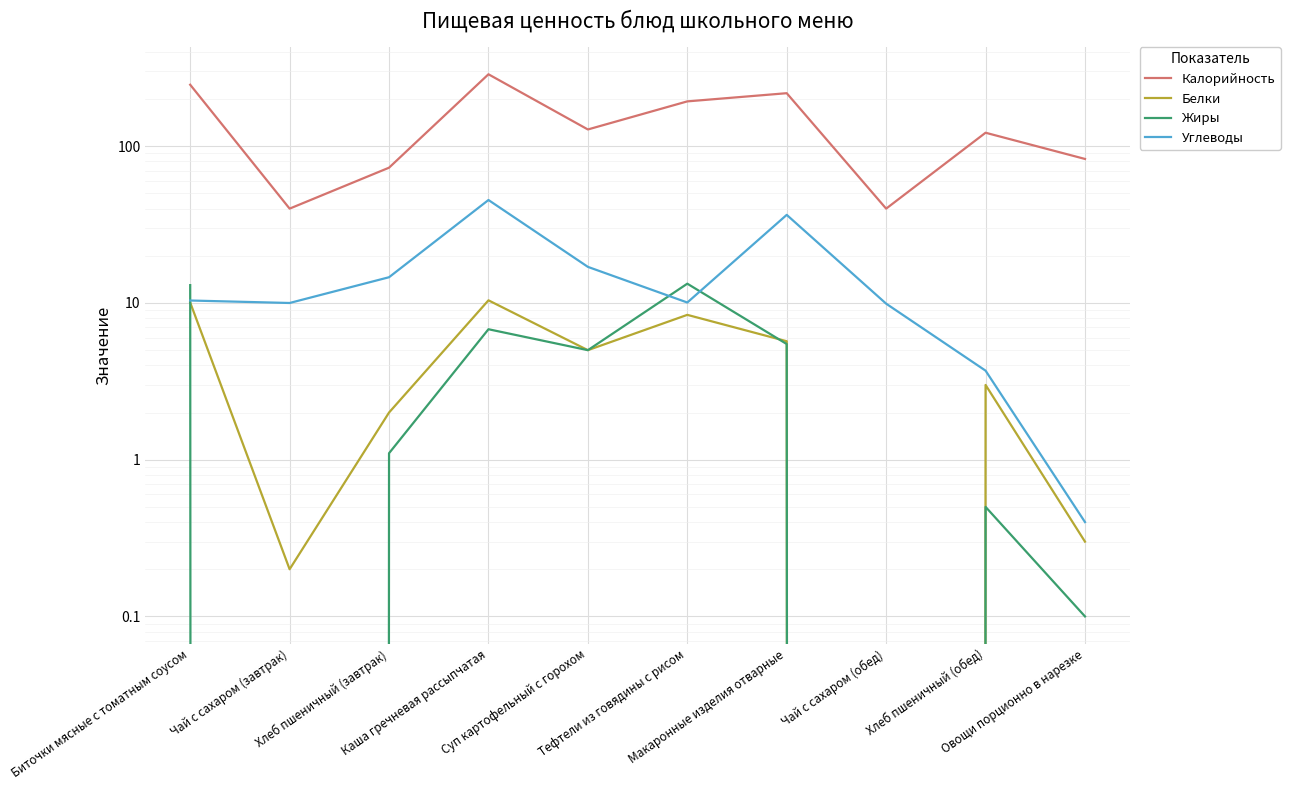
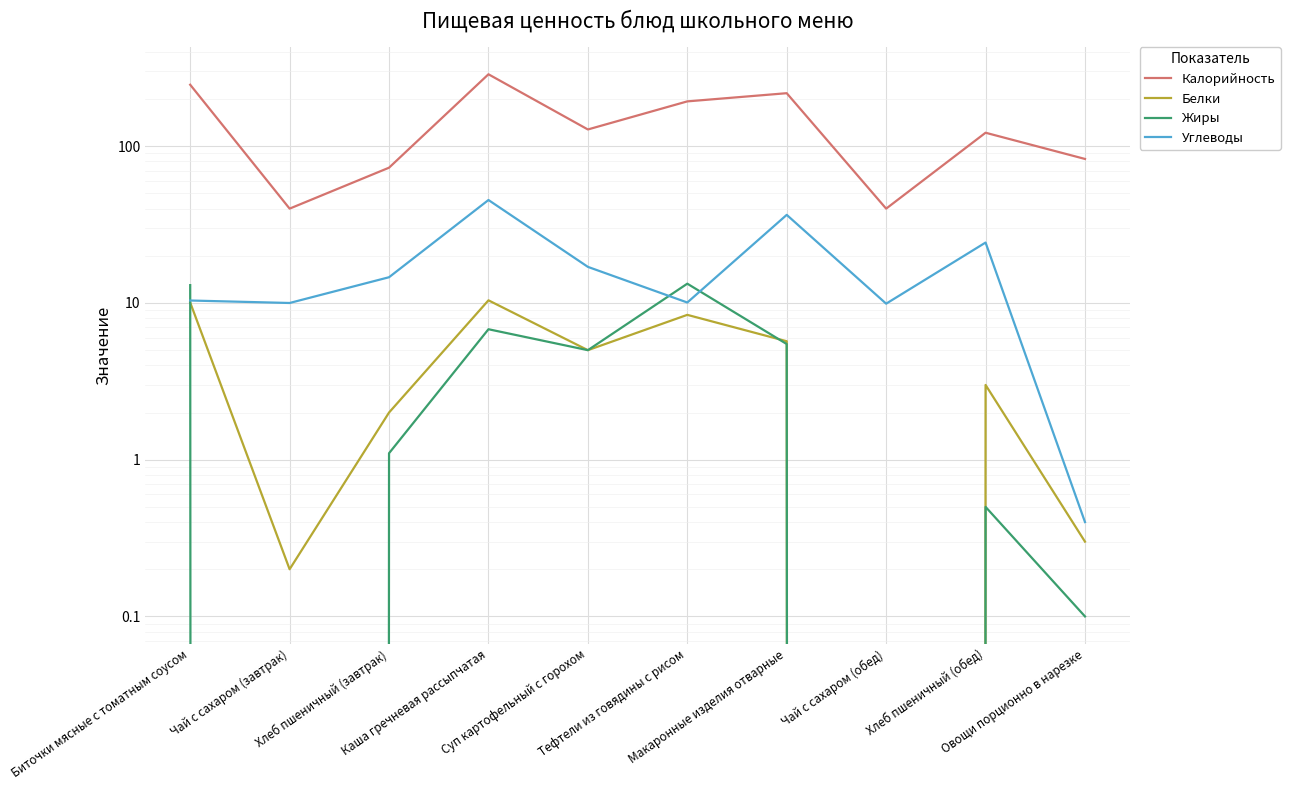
  {
    "Калорийность": {
      "Биточки мясные с томатным соусом": 250,
      "Чай с сахаром (завтрак)": 40,
      "Хлеб пшеничный (завтрак)": 70,
      "Каша гречневая рассыпчатая": 290,
      "Суп картофельный с горохом": 130,
      "Тефтели из говядины с рисом": 190,
      "Макаронные изделия отварные": 220,
      "Чай с сахаром (обед)": 40,
      "Хлеб пшеничный (обед)": 120,
      "Овощи порционно в нарезке": 80
    },
    "Белки": {
      "Чай с сахаром (завтрак)": 0.2,
      "Хлеб пшеничный (завтрак)": 2.0,
      "Каша гречневая рассыпчатая": 10,
      "Тефтели из говядины с рисом": 8,
      "Макаронные изделия отварные": 5.7,
      "Хлеб пшеничный (обед)": 3.0,
      "Овощи порционно в нарезке": 0.3
    },
    "Жиры": {
      "Биточки мясные с томатным соусом": 13,
      "Хлеб пшеничный (завтрак)": 1.1,
      "Каша гречневая рассыпчатая": 6.8,
      "Тефтели из говядины с рисом": 13,
      "Макаронные изделия отварные": 5.5,
      "Хлеб пшеничный (обед)": 0.5,
      "Овощи порционно в нарезке": 0.1
    },
    "Углеводы": {
      "Чай с сахаром (завтрак)": 10,
      "Хлеб пшеничный (завтрак)": 15,
      "Каша гречневая рассыпчатая": 45,
      "Суп картофельный с горохом": 17,
      "Тефтели из говядины с рисом": 10,
      "Макаронные изделия отварные": 37,
      "Чай с сахаром (обед)": 10,
-     "Хлеб пшеничный (обед)": 3.7,
+     "Хлеб пшеничный (обед)": 24,
      "Овощи порционно в нарезке": 0.4
    }
  }
